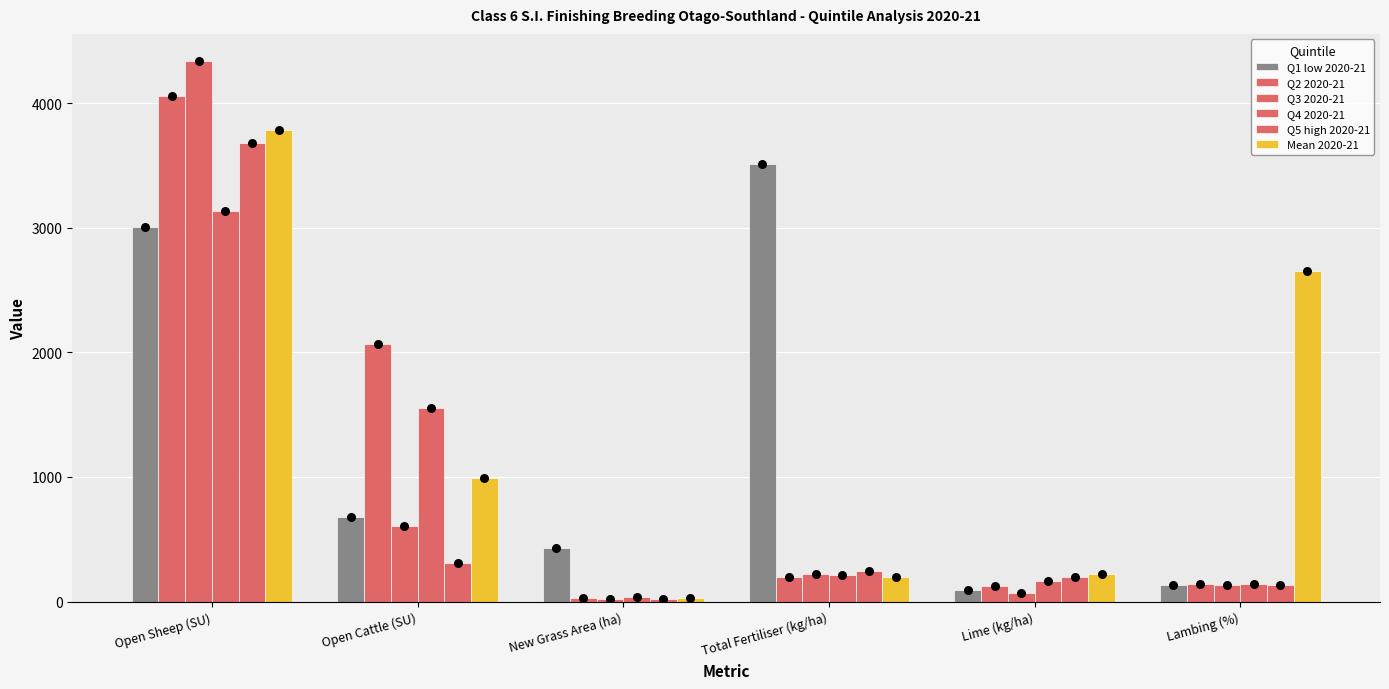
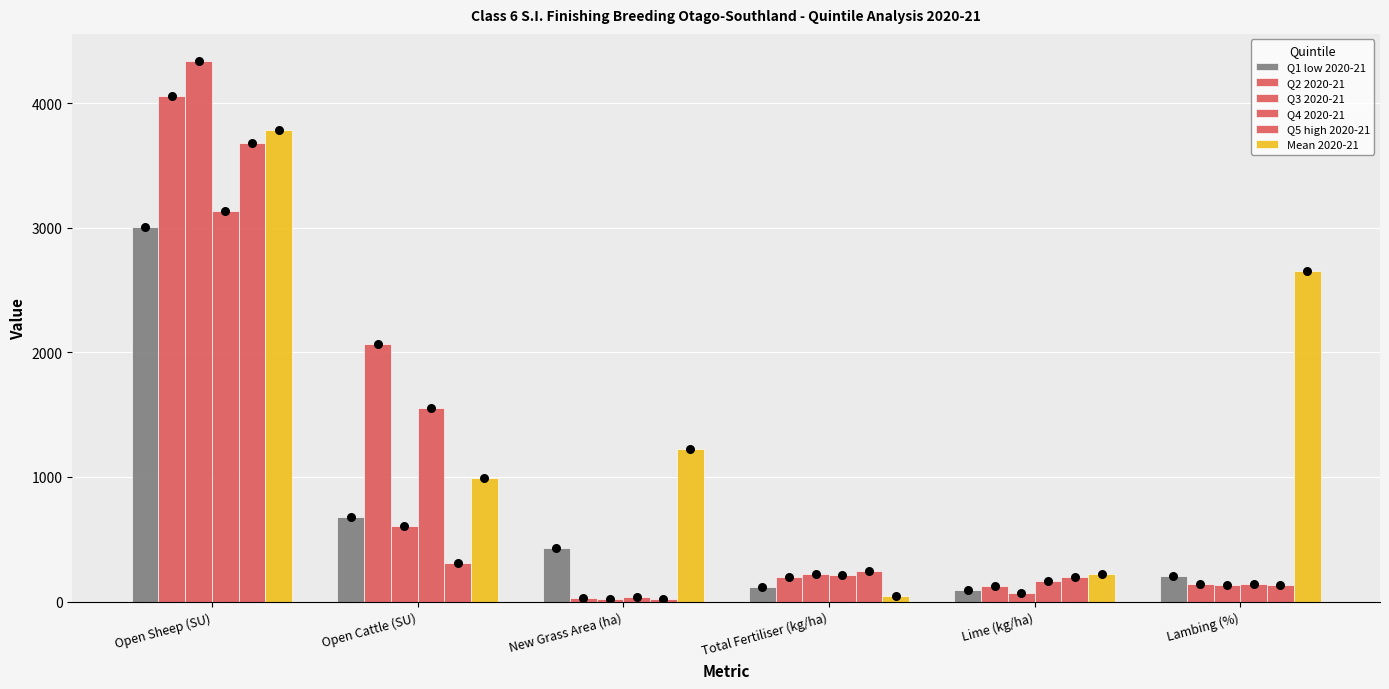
  {
    "Q1 low 2020-21": {
      "Open Sheep (SU)": 3010,
      "Open Cattle (SU)": 680,
      "New Grass Area (ha)": 430,
-     "Total Fertiliser (kg/ha)": 3510,
+     "Total Fertiliser (kg/ha)": 120,
      "Lime (kg/ha)": 90,
-     "Lambing (%)": 130
+     "Lambing (%)": 210
    },
    "Mean 2020-21": {
      "Open Sheep (SU)": 3780,
      "Open Cattle (SU)": 990,
-     "New Grass Area (ha)": 30,
-     "Total Fertiliser (kg/ha)": 200,
+     "New Grass Area (ha)": 1230,
+     "Total Fertiliser (kg/ha)": 40,
      "Lime (kg/ha)": 220,
      "Lambing (%)": 2660
    }
  }
